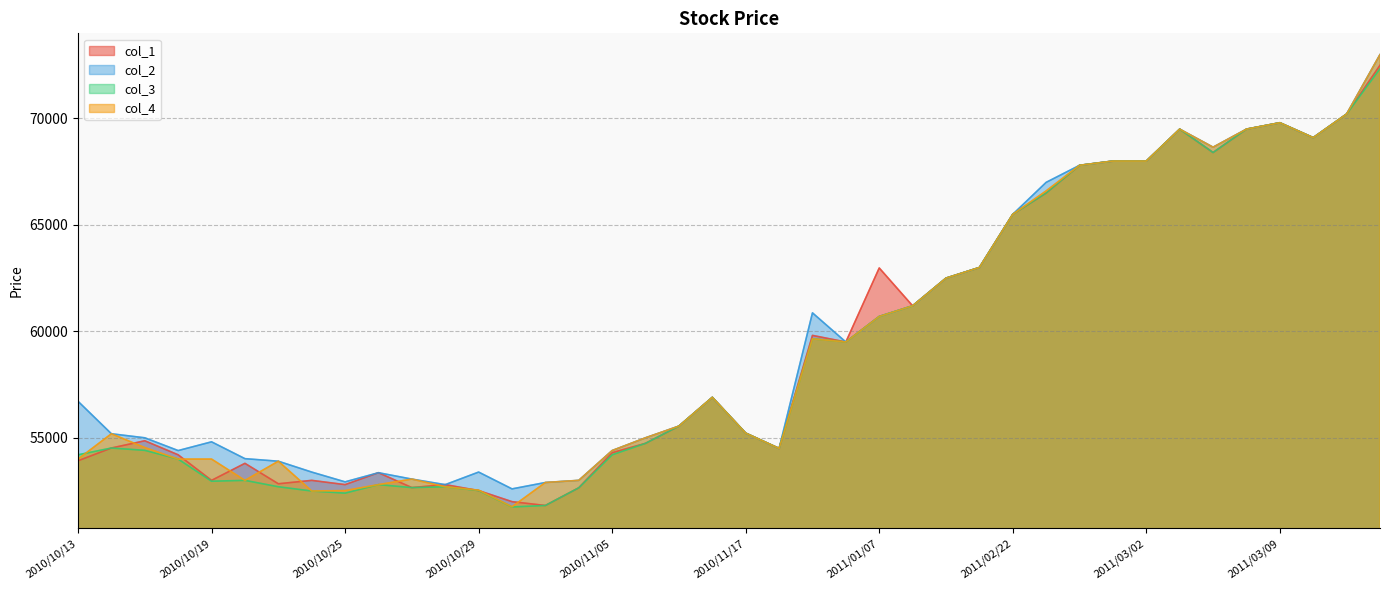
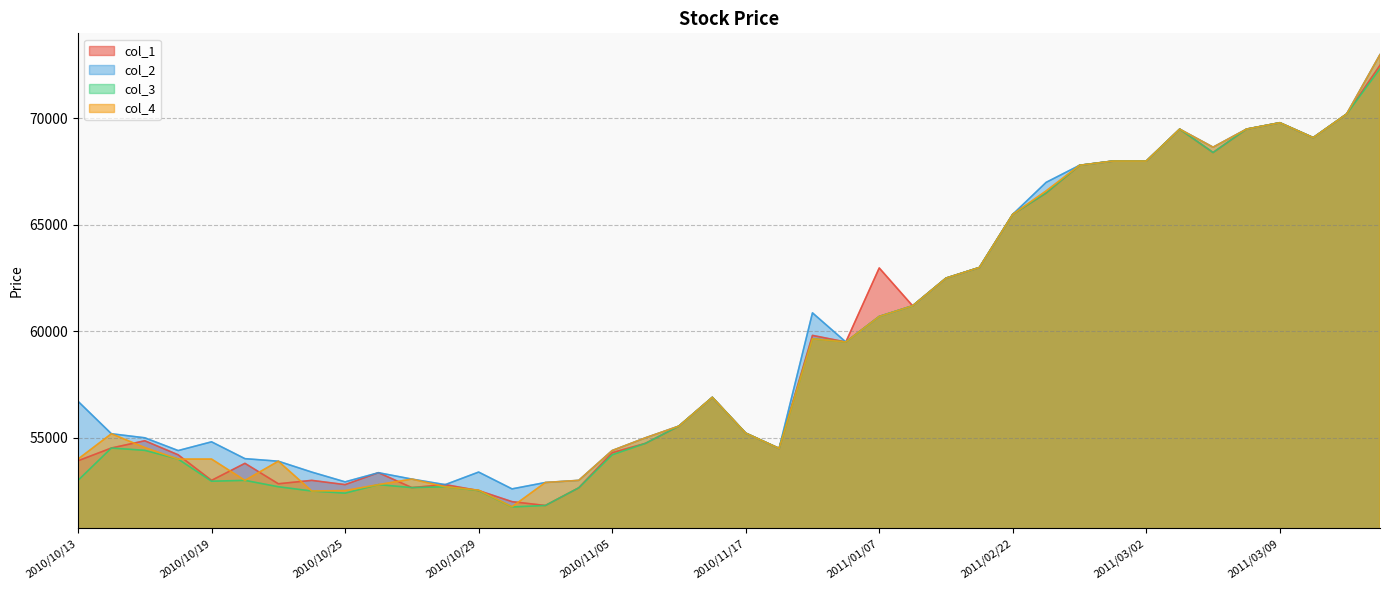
  {
    "col_1": {
      "2010/10/25": 52800,
      "2011/01/07": 63000
    },
    "col_2": {
      "2010/10/13": 56700,
      "2010/10/19": 54800,
      "2010/10/25": 52900,
      "2010/10/29": 53400
    },
    "col_3": {
-     "2010/10/13": 54200
+     "2010/10/13": 53000
    },
    "col_4": {
      "2010/10/19": 54000
    }
  }
